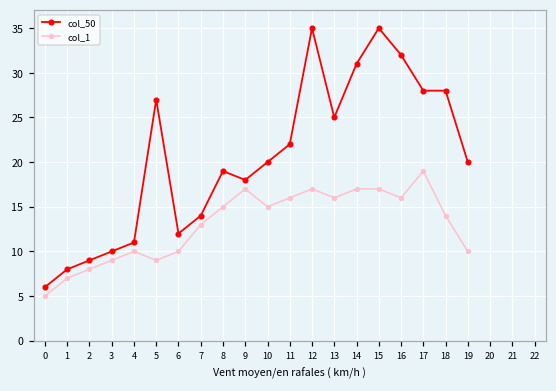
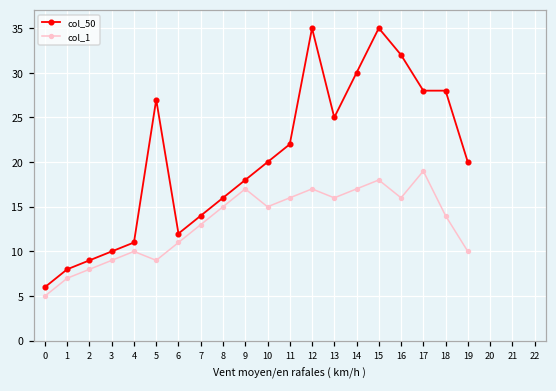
  {
    "col_50": {
      "0": 6,
      "1": 8,
      "2": 9,
      "3": 10,
      "4": 11,
      "5": 27,
      "6": 12,
      "7": 14,
-     "8": 19,
+     "8": 16,
      "9": 18,
      "10": 20,
      "11": 22,
      "12": 35,
      "13": 25,
-     "14": 31,
+     "14": 30,
      "15": 35,
      "16": 32,
      "17": 28,
      "18": 28,
      "19": 20
    },
    "col_1": {
      "0": 5,
      "1": 7,
      "2": 8,
      "3": 9,
      "4": 10,
      "5": 9,
-     "6": 10,
+     "6": 11,
      "7": 13,
      "8": 15,
      "9": 17,
      "10": 15,
      "11": 16,
      "12": 17,
      "13": 16,
      "14": 17,
-     "15": 17,
+     "15": 18,
      "16": 16,
      "17": 19,
      "18": 14,
      "19": 10
    }
  }
